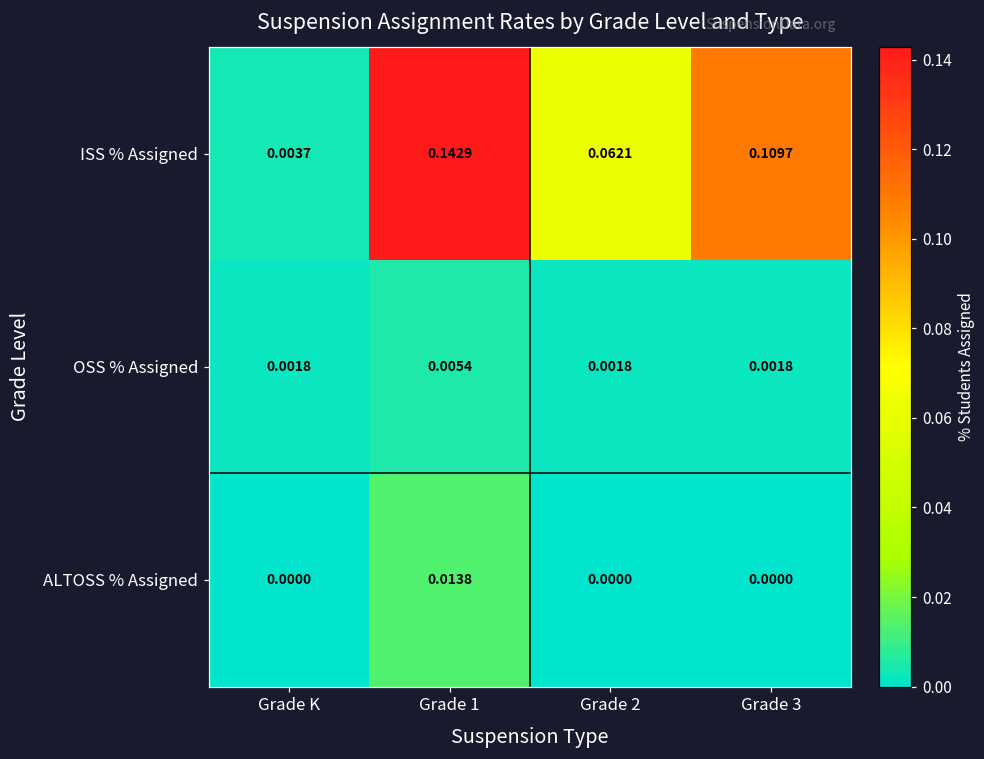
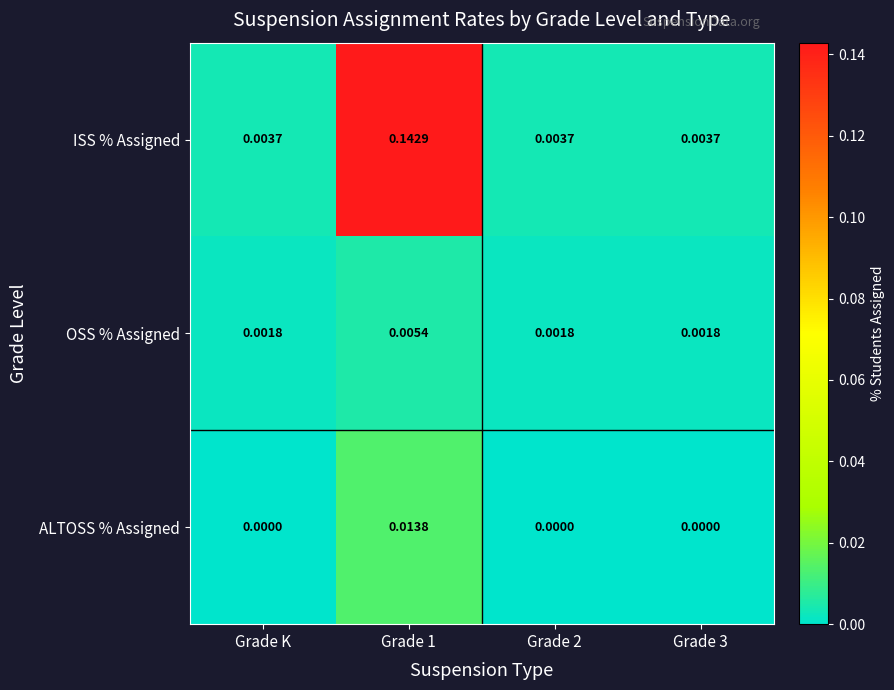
  {
    "ISS % Assigned": {
      "Grade K": 0.0037,
      "Grade 1": 0.1429,
-     "Grade 2": 0.0621,
-     "Grade 3": 0.1097
+     "Grade 2": 0.0037,
+     "Grade 3": 0.0037
    },
    "OSS % Assigned": {
      "Grade K": 0.0018,
      "Grade 1": 0.0054,
      "Grade 2": 0.0018,
      "Grade 3": 0.0018
    },
    "ALTOSS % Assigned": {
      "Grade K": 0.0000,
      "Grade 1": 0.0138,
      "Grade 2": 0.0000,
      "Grade 3": 0.0000
    }
  }
